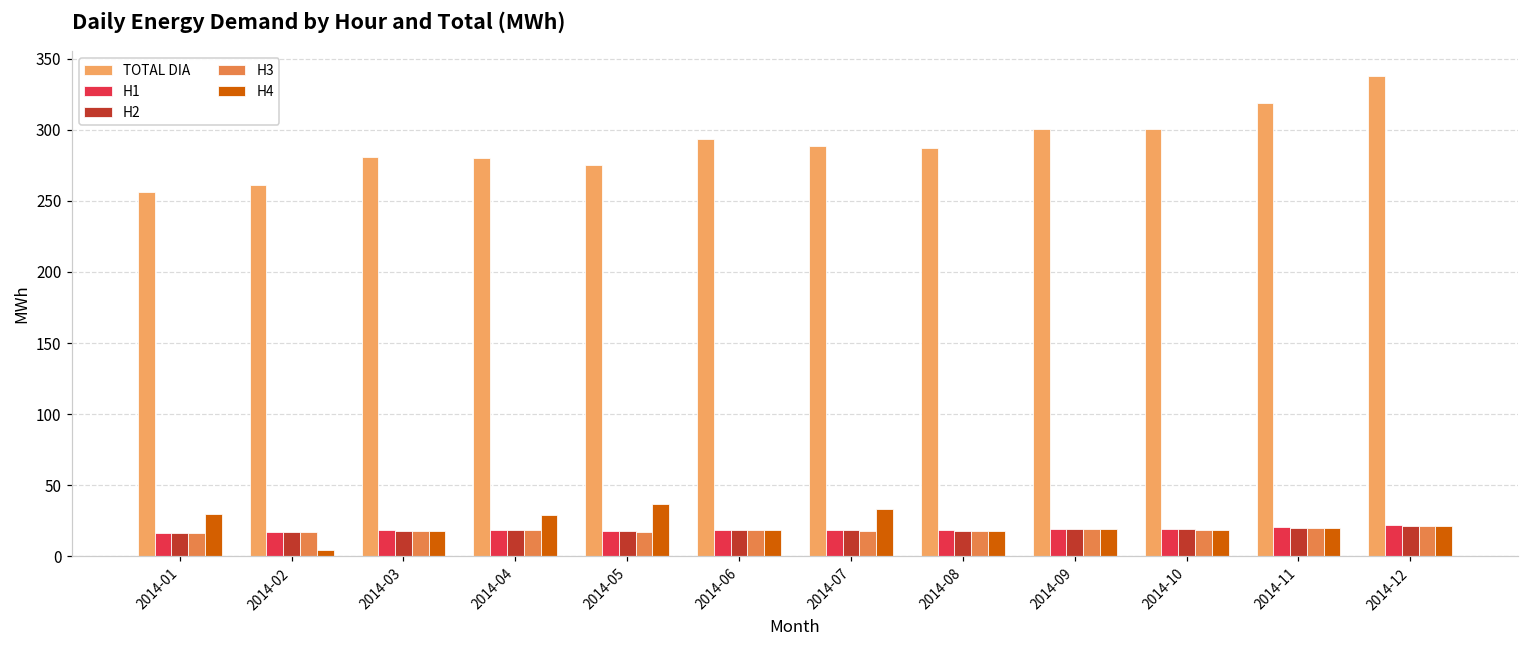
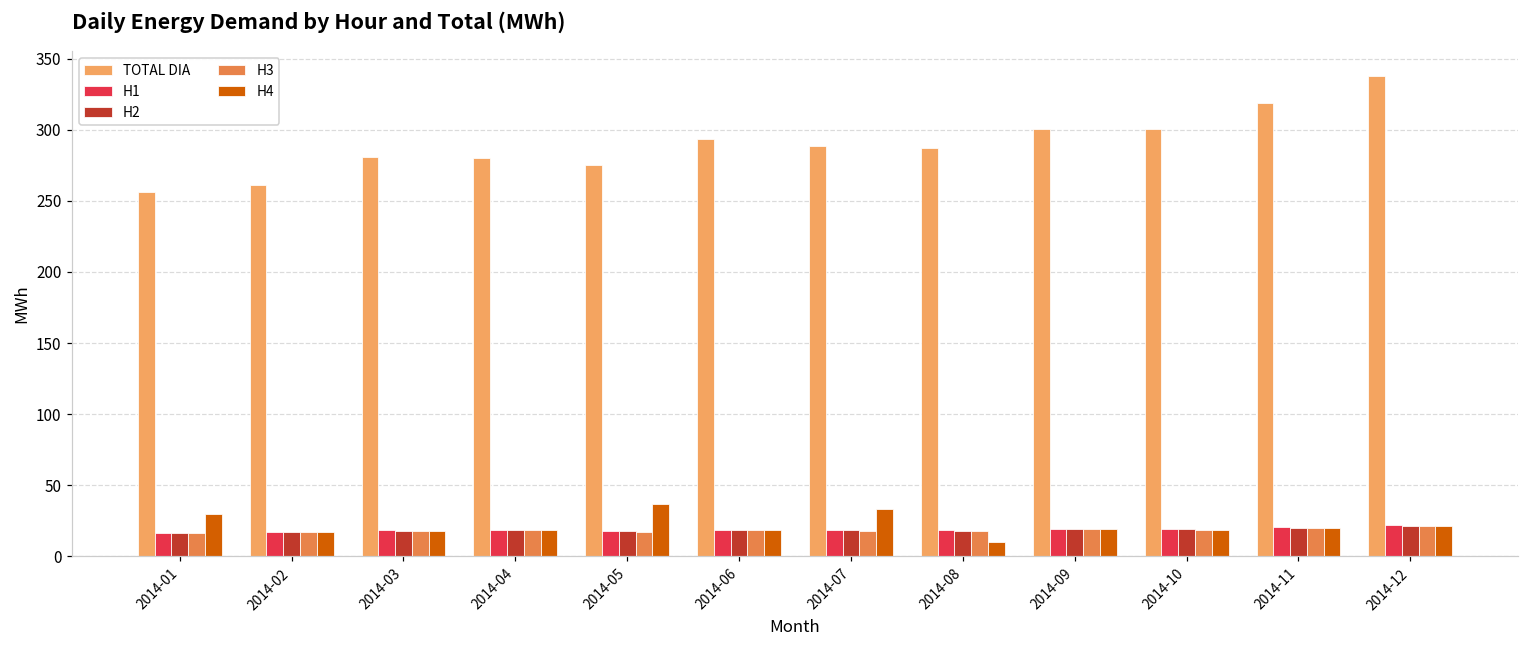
  {
    "H4": {
      "2014-01": 30,
-     "2014-02": 4,
+     "2014-02": 17,
      "2014-03": 18,
-     "2014-04": 29,
+     "2014-04": 18,
      "2014-05": 36,
      "2014-06": 18,
      "2014-07": 33,
-     "2014-08": 18,
+     "2014-08": 10,
      "2014-09": 19,
      "2014-10": 19,
      "2014-11": 20,
      "2014-12": 21
    }
  }
